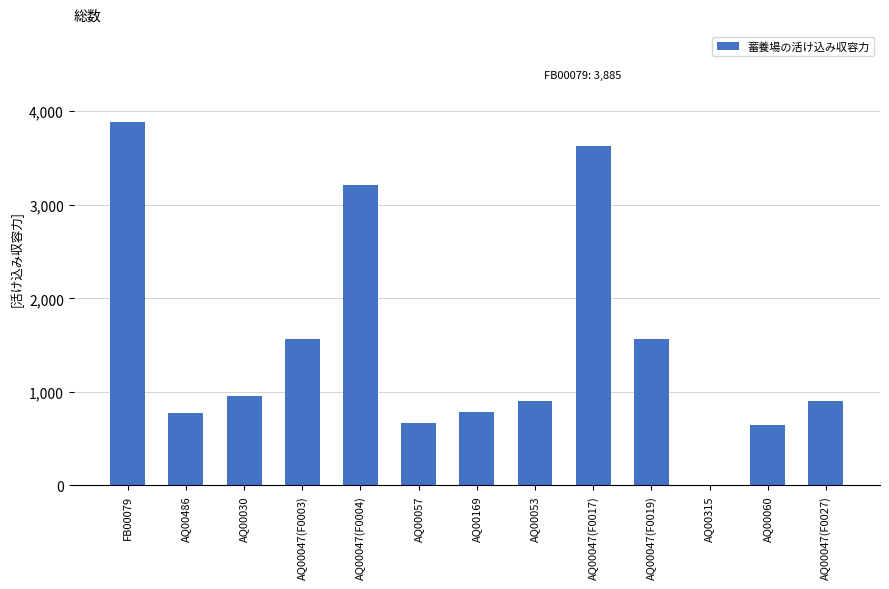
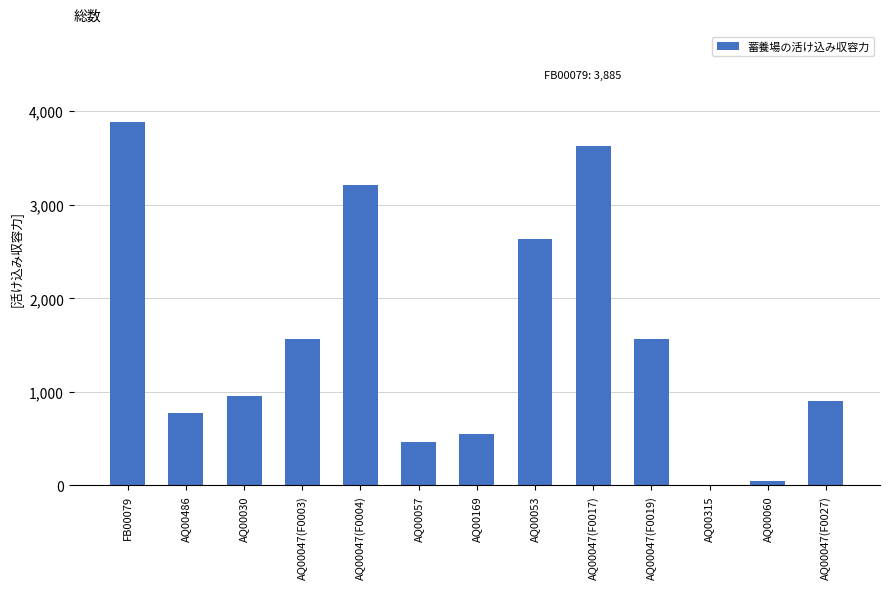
  {
    "FB00079": "3,900",
    "AQ00486": "800",
    "AQ00030": "1,000",
    "AQ00047(F0003)": "1,600",
    "AQ00047(F0004)": "3,200",
-   "AQ00057": "700",
-   "AQ00169": "800",
-   "AQ00053": "900",
+   "AQ00057": "500",
+   "AQ00169": "500",
+   "AQ00053": "2,600",
    "AQ00047(F0017)": "3,600",
    "AQ00047(F0019)": "1,600",
-   "AQ00060": "600",
+   "AQ00060": "100",
    "AQ00047(F0027)": "900"
  }
